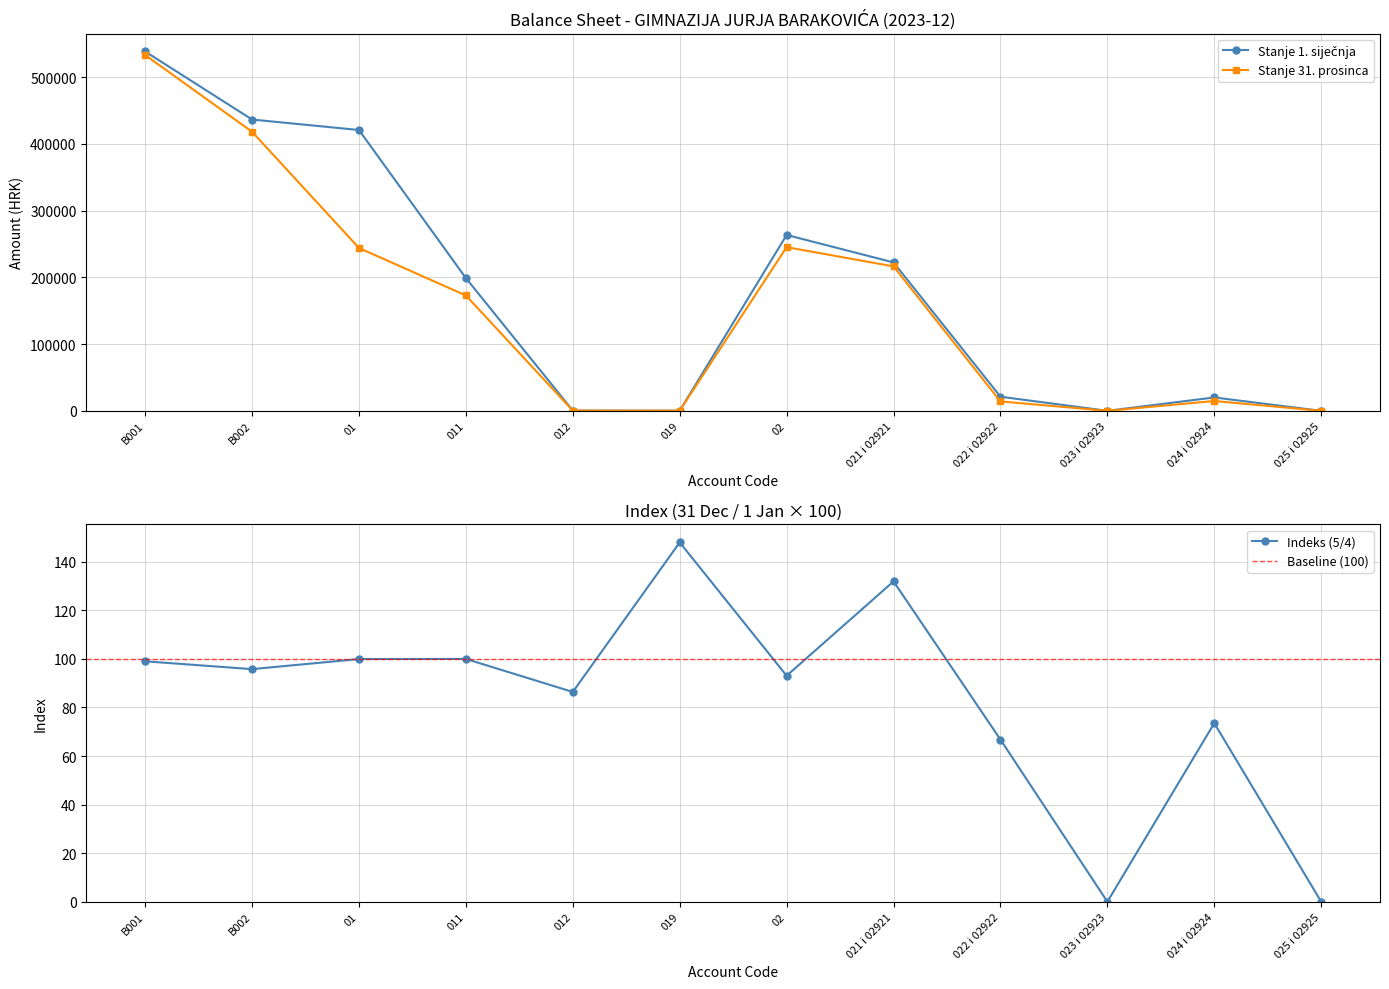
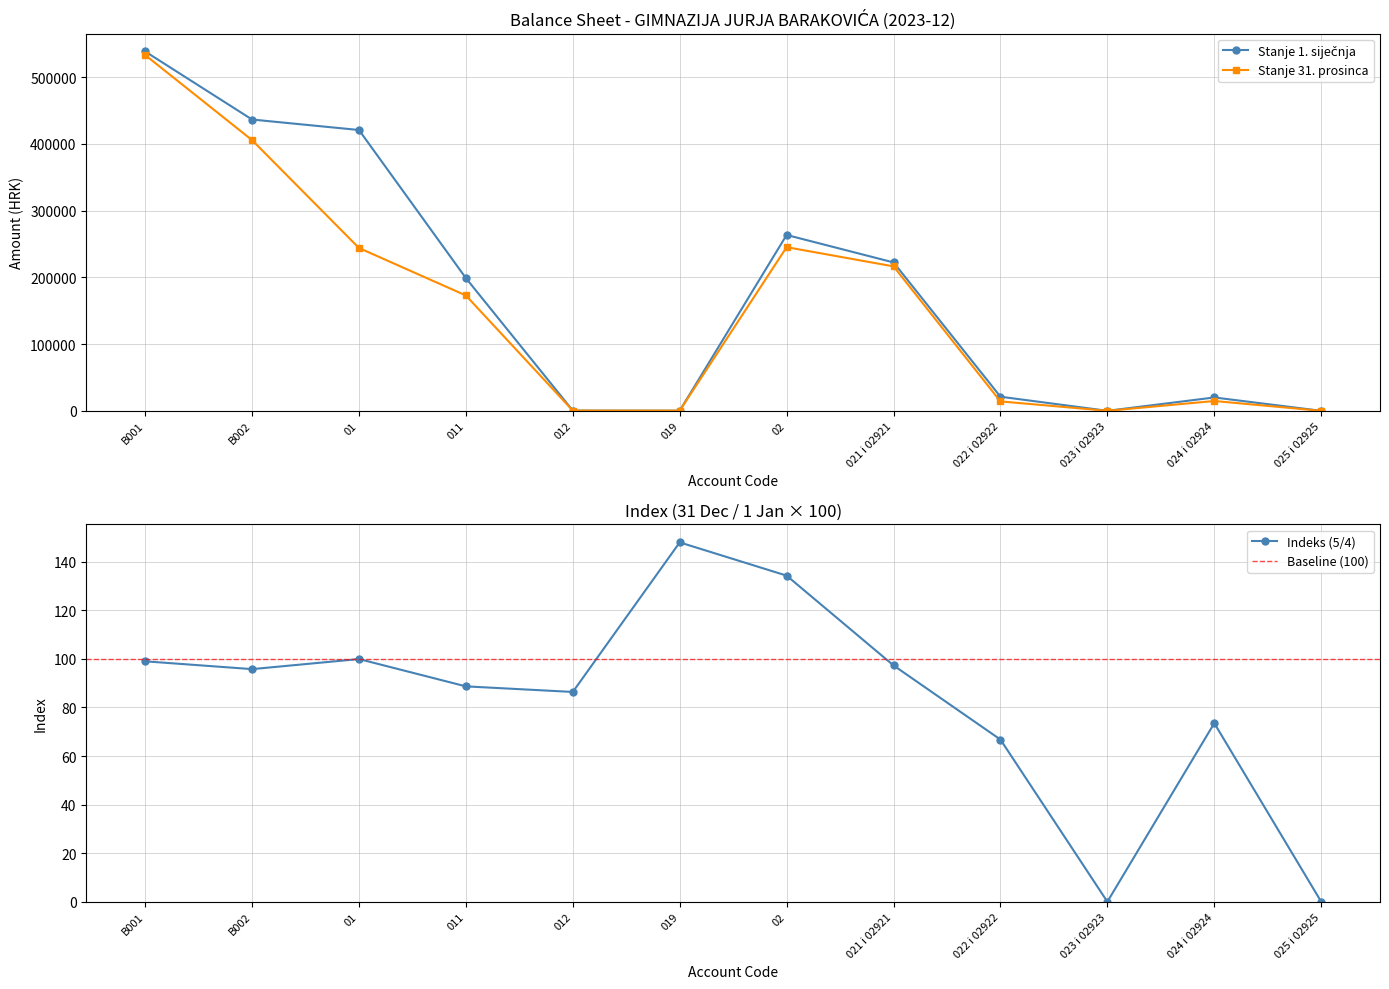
  {
    "Balance Sheet - GIMNAZIJA JURJA BARAKOVIĆA (2023-12)": {
      "Stanje 1. siječnja": {
        "B001": 540000,
        "B002": 440000,
        "01": 420000,
        "011": 200000,
        "02": 260000,
        "021 i 02921": 220000,
        "022 i 02922": 20000,
        "024 i 02924": 20000
      },
      "Stanje 31. prosinca": {
        "B001": 530000,
-       "B002": 420000,
+       "B002": 410000,
        "01": 240000,
        "011": 170000,
        "02": 250000,
        "021 i 02921": 220000,
        "022 i 02922": 10000,
        "024 i 02924": 10000
      }
    },
    "Index (31 Dec / 1 Jan × 100)": {
      "B001": 99,
      "B002": 96,
      "01": 100,
-     "011": 100,
+     "011": 89,
      "012": 86,
      "019": 148,
-     "02": 93,
-     "021 i 02921": 132,
+     "02": 134,
+     "021 i 02921": 97,
      "022 i 02922": 67,
      "023 i 02923": 0,
      "024 i 02924": 74,
      "025 i 02925": 0
    }
  }
